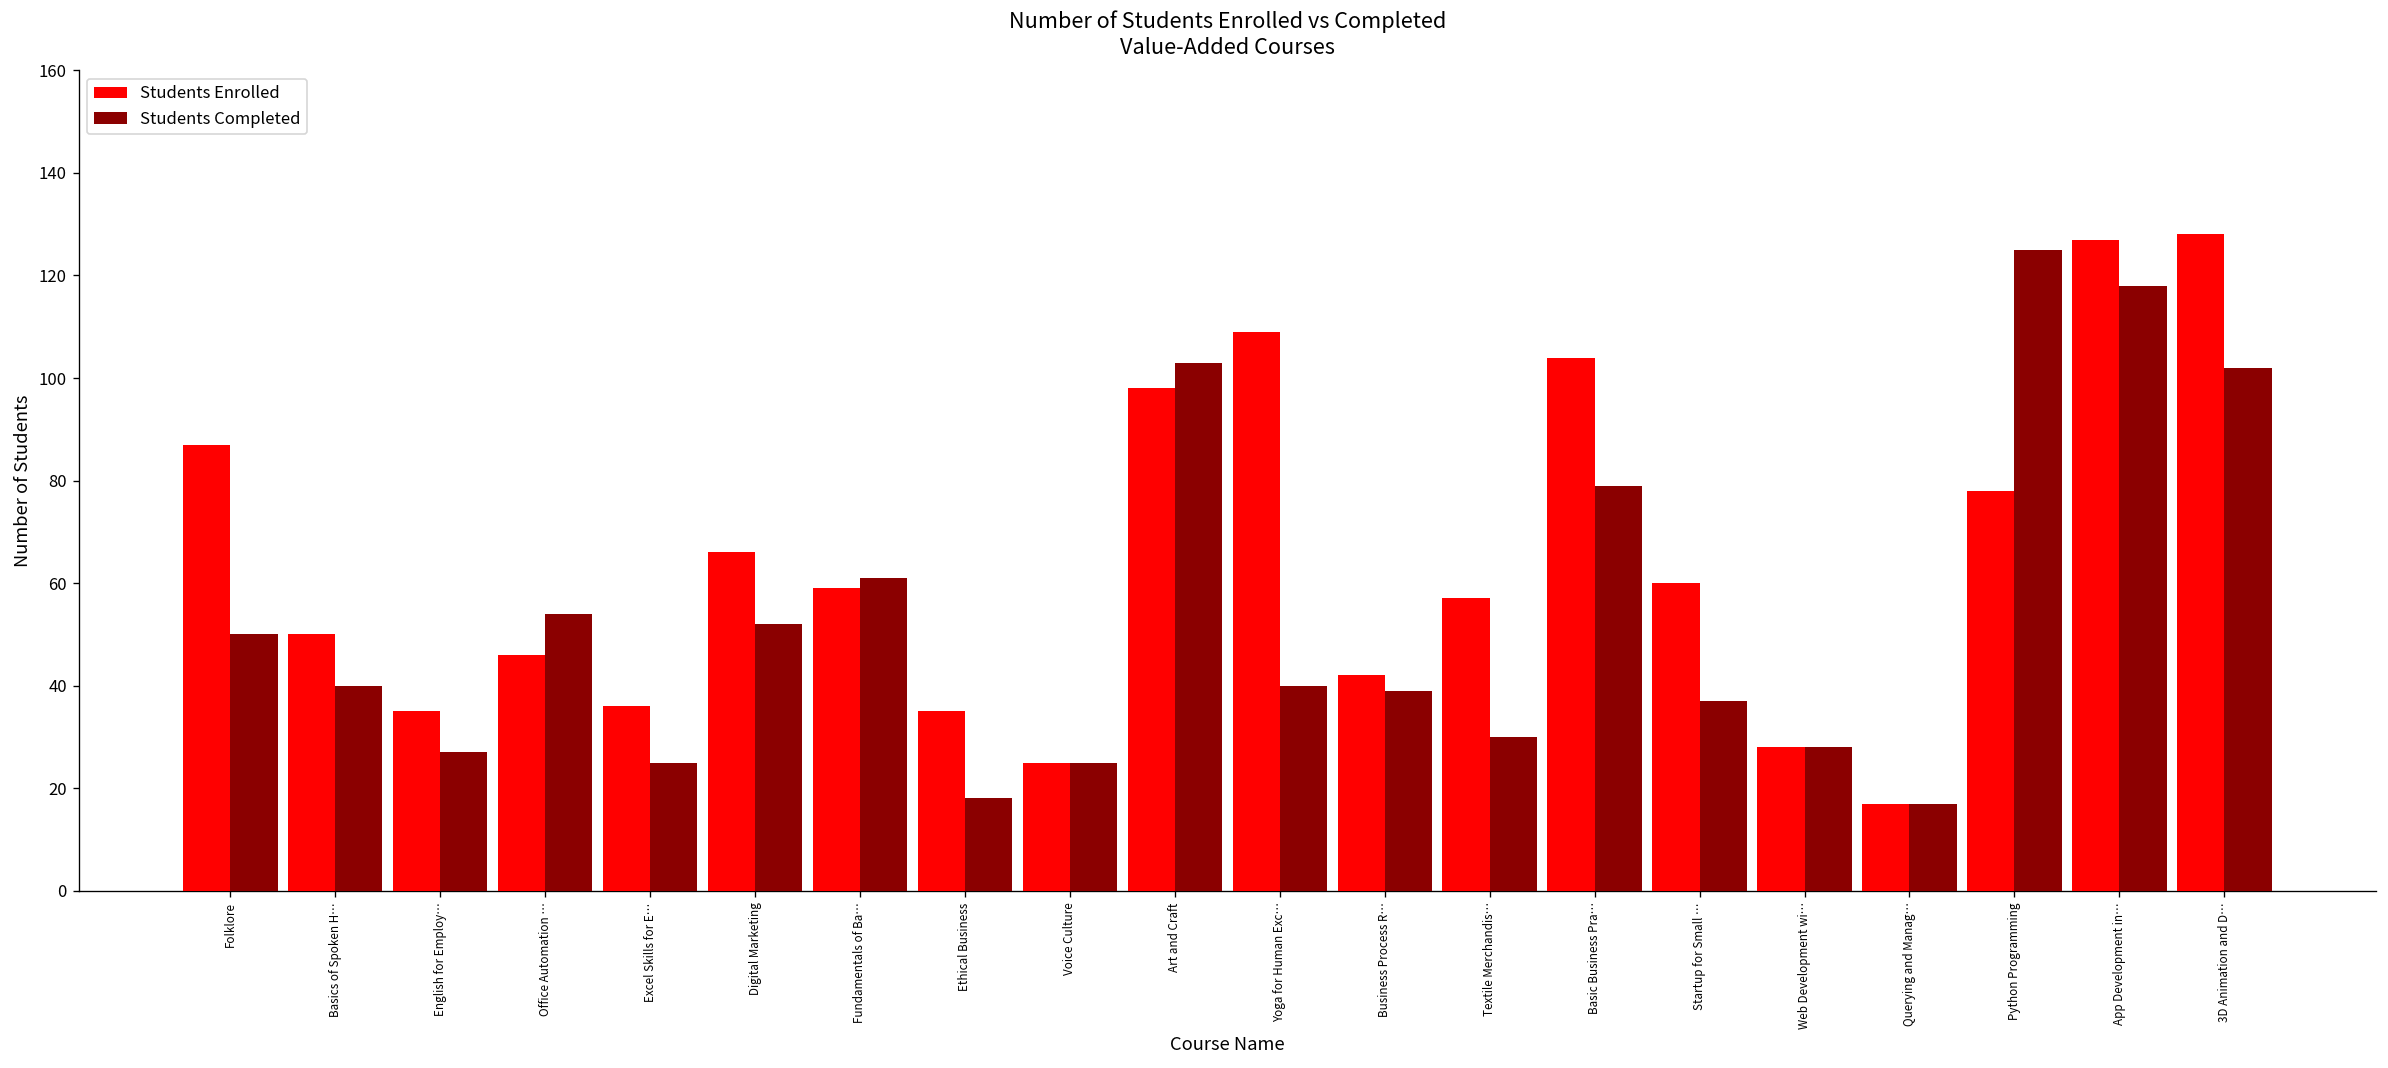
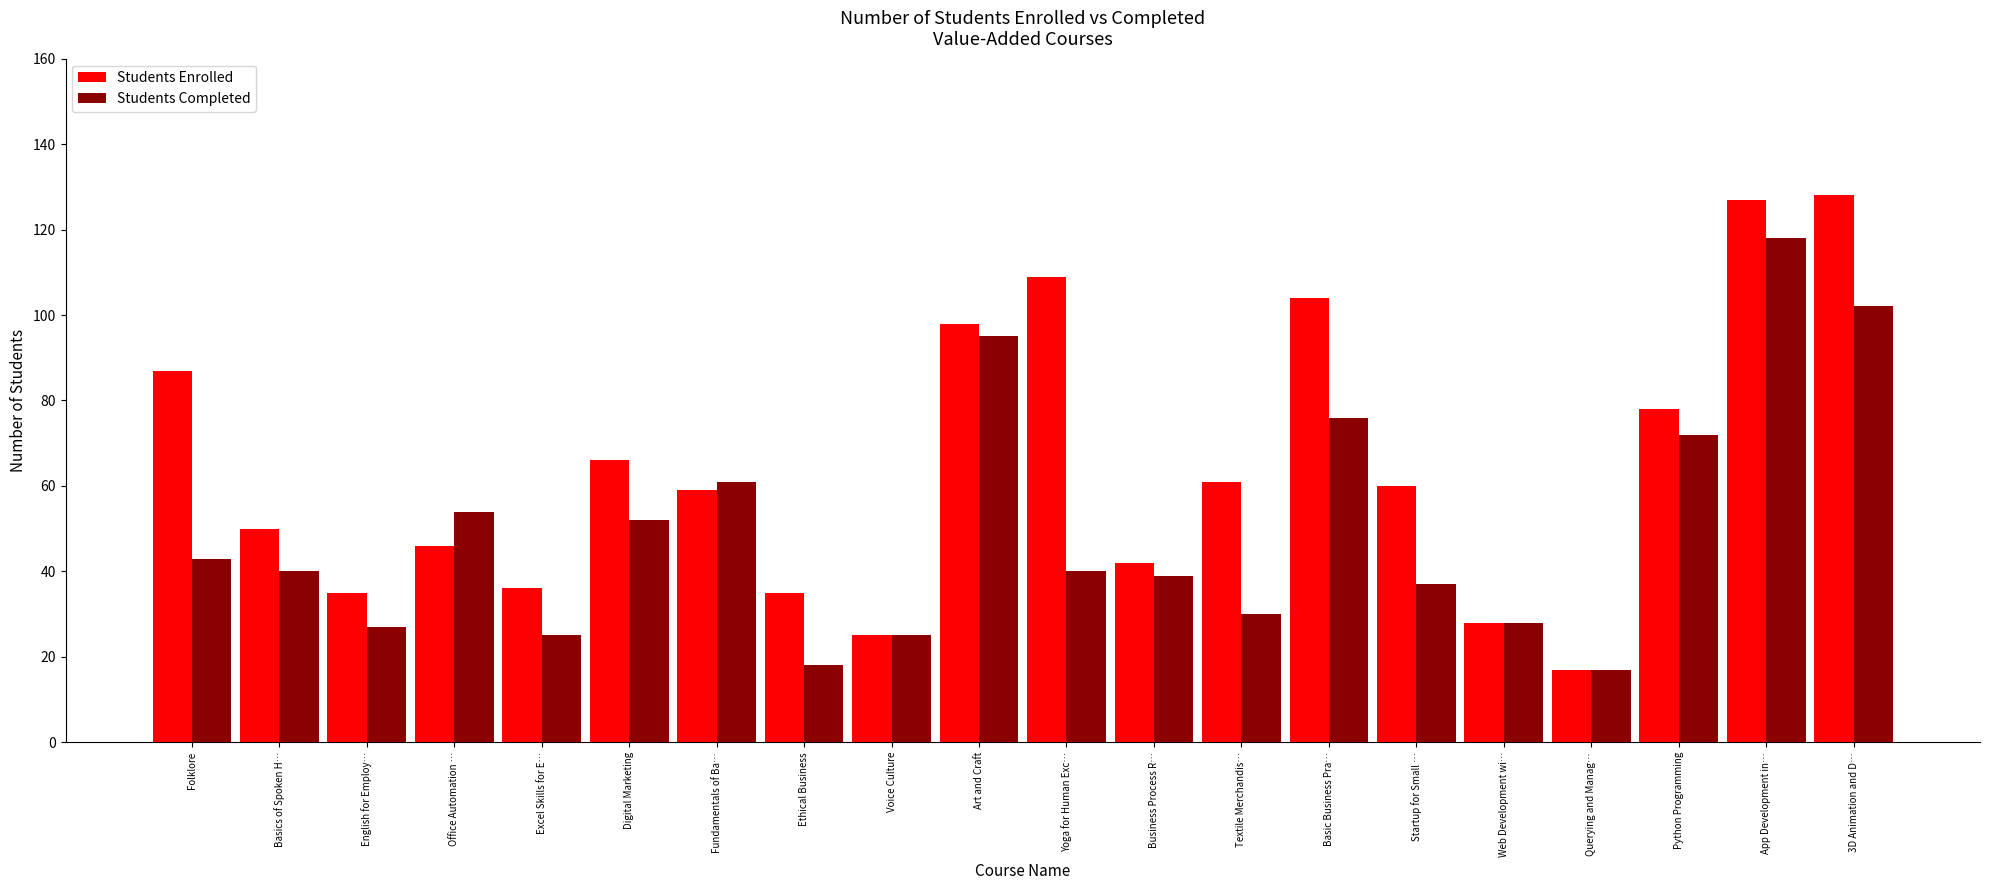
  {
    "Students Enrolled": {
      "Folklore": 87,
      "Basics of Spoken H…": 50,
      "English for Employ…": 35,
      "Office Automation …": 46,
      "Excel Skills for E…": 36,
      "Digital Marketing": 66,
      "Fundamentals of Ba…": 59,
      "Ethical Business": 35,
      "Voice Culture": 25,
      "Art and Craft": 98,
      "Yoga for Human Exc…": 109,
      "Business Process R…": 42,
-     "Textile Merchandis…": 57,
+     "Textile Merchandis…": 61,
      "Basic Business Pra…": 104,
      "Startup for Small …": 60,
      "Web Development wi…": 28,
      "Querying and Manag…": 17,
      "Python Programming": 78,
      "App Development in…": 127,
      "3D Animation and D…": 128
    },
    "Students Completed": {
-     "Folklore": 50,
+     "Folklore": 43,
      "Basics of Spoken H…": 40,
      "English for Employ…": 27,
      "Office Automation …": 54,
      "Excel Skills for E…": 25,
      "Digital Marketing": 52,
      "Fundamentals of Ba…": 61,
      "Ethical Business": 18,
      "Voice Culture": 25,
-     "Art and Craft": 103,
+     "Art and Craft": 95,
      "Yoga for Human Exc…": 40,
      "Business Process R…": 39,
      "Textile Merchandis…": 30,
-     "Basic Business Pra…": 79,
+     "Basic Business Pra…": 76,
      "Startup for Small …": 37,
      "Web Development wi…": 28,
      "Querying and Manag…": 17,
-     "Python Programming": 125,
+     "Python Programming": 72,
      "App Development in…": 118,
      "3D Animation and D…": 102
    }
  }
